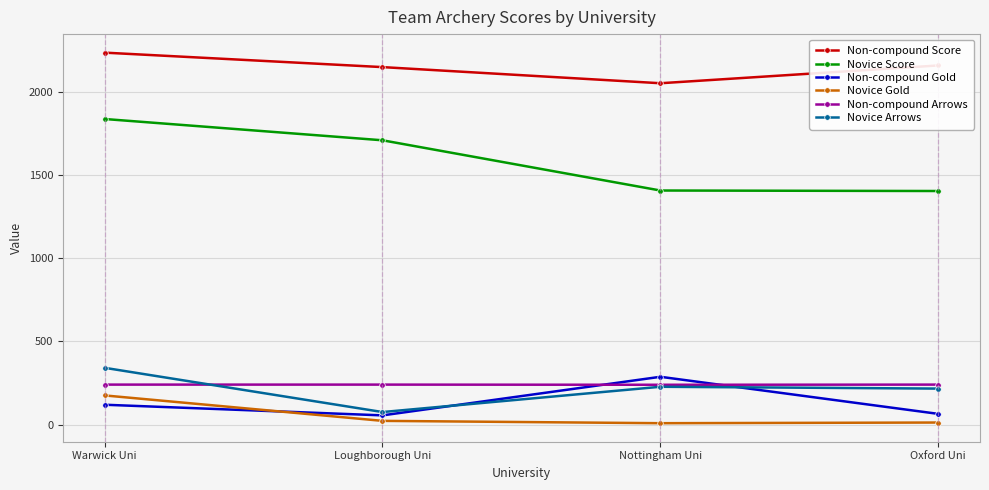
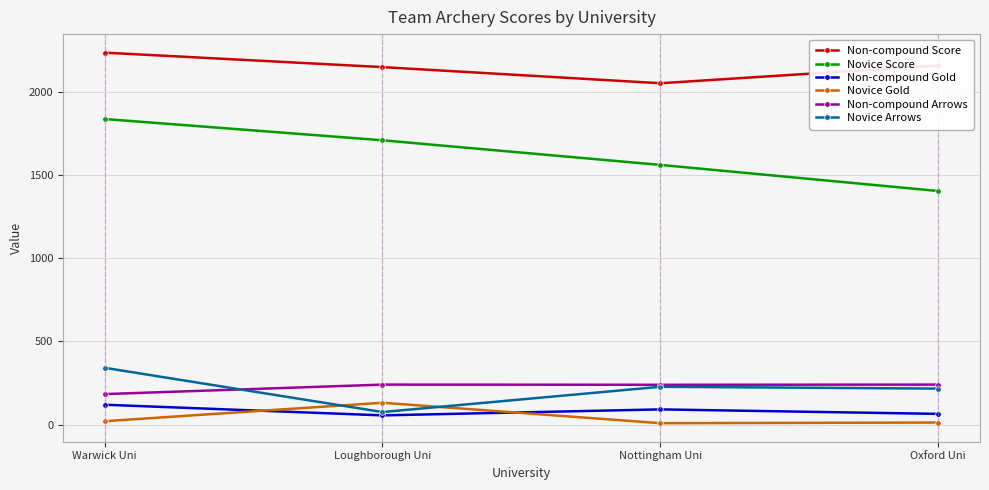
  {
    "Non-compound Score": {
      "Warwick Uni": 2240,
      "Loughborough Uni": 2150,
      "Nottingham Uni": 2050
    },
    "Novice Score": {
      "Warwick Uni": 1840,
      "Loughborough Uni": 1710,
-     "Nottingham Uni": 1410,
+     "Nottingham Uni": 1560,
      "Oxford Uni": 1400
    },
    "Non-compound Gold": {
      "Warwick Uni": 120,
      "Loughborough Uni": 60,
-     "Nottingham Uni": 290,
+     "Nottingham Uni": 90,
      "Oxford Uni": 60
    },
    "Novice Gold": {
-     "Warwick Uni": 180,
-     "Loughborough Uni": 20,
+     "Warwick Uni": 20,
+     "Loughborough Uni": 130,
      "Nottingham Uni": 10,
      "Oxford Uni": 10
    },
    "Non-compound Arrows": {
-     "Warwick Uni": 240,
+     "Warwick Uni": 180,
      "Loughborough Uni": 240,
      "Oxford Uni": 240
    },
    "Novice Arrows": {
      "Warwick Uni": 340,
      "Loughborough Uni": 80,
      "Oxford Uni": 220
    }
  }
